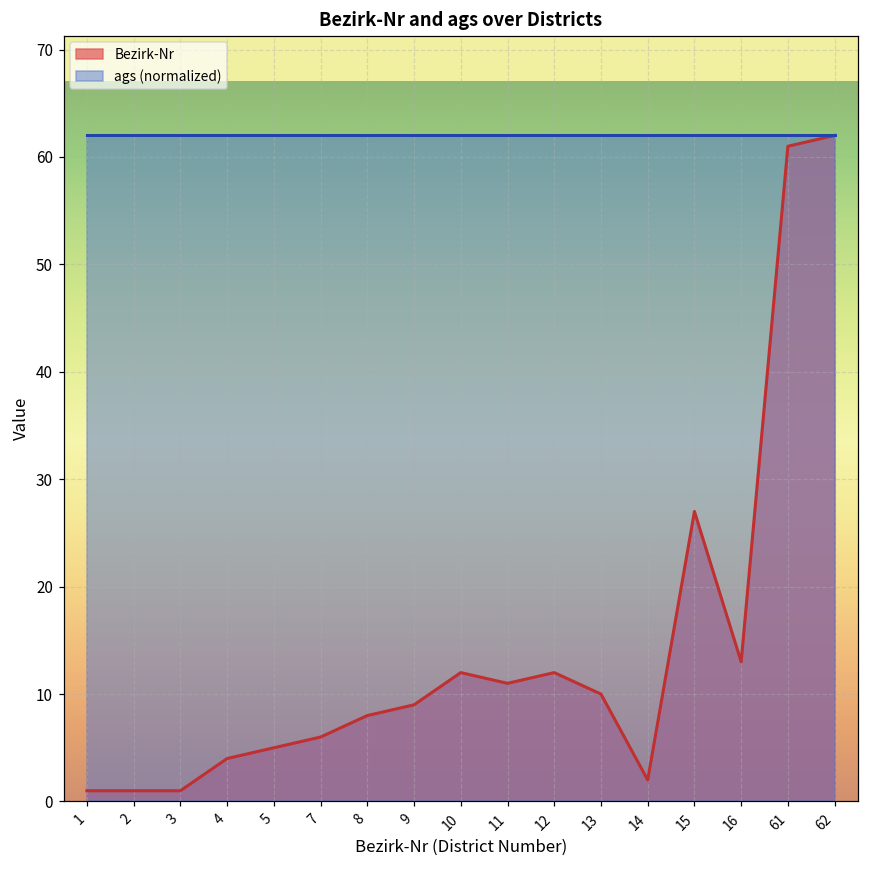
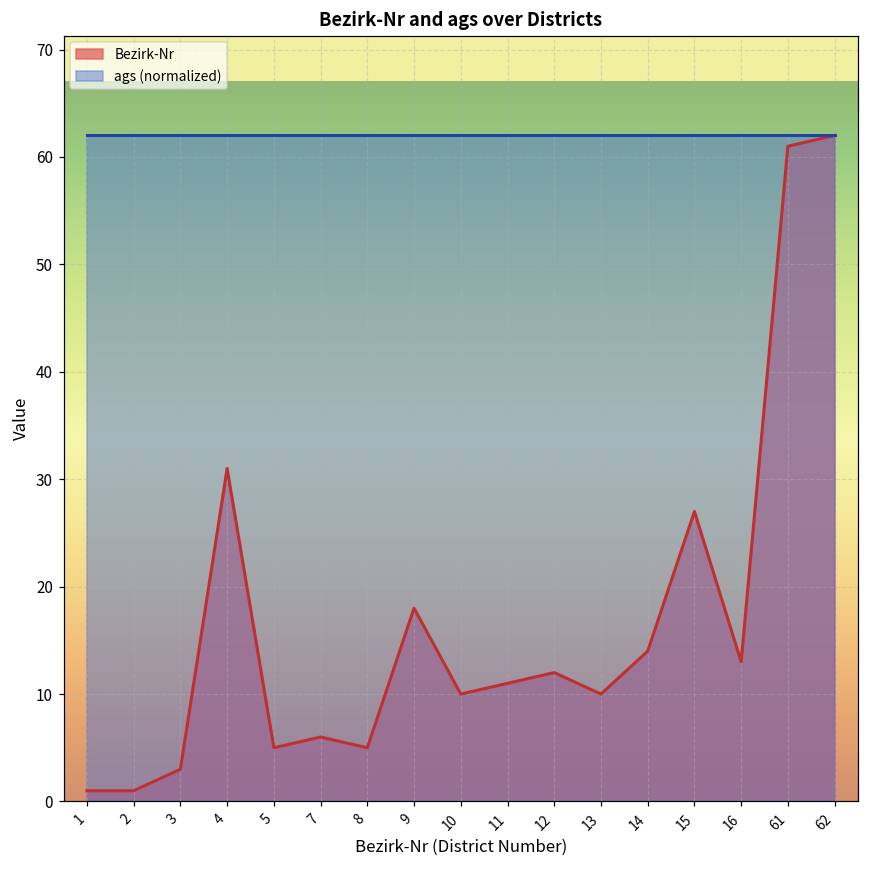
  {
    "Bezirk-Nr": {
      "1": 1,
      "2": 1,
-     "3": 1,
-     "4": 4,
+     "3": 3,
+     "4": 31,
      "5": 5,
      "7": 6,
-     "8": 8,
-     "9": 9,
-     "10": 12,
+     "8": 5,
+     "9": 18,
+     "10": 10,
      "11": 11,
      "12": 12,
      "13": 10,
-     "14": 2,
+     "14": 14,
      "15": 27,
      "16": 13,
      "61": 61
    },
    "ags (normalized)": {
      "1": 62,
      "2": 62,
      "3": 62,
      "4": 62,
      "5": 62,
      "7": 62,
      "8": 62,
      "9": 62,
      "10": 62,
      "11": 62,
      "12": 62,
      "13": 62,
      "14": 62,
      "15": 62,
      "16": 62,
      "61": 62
    }
  }
